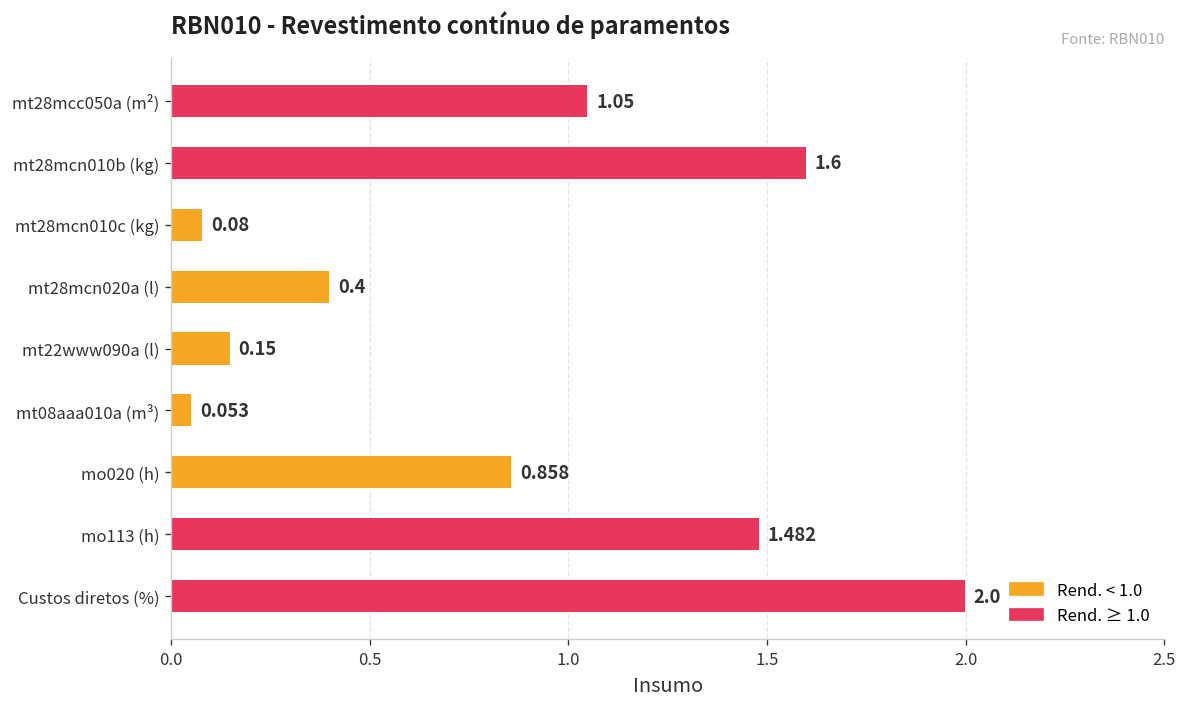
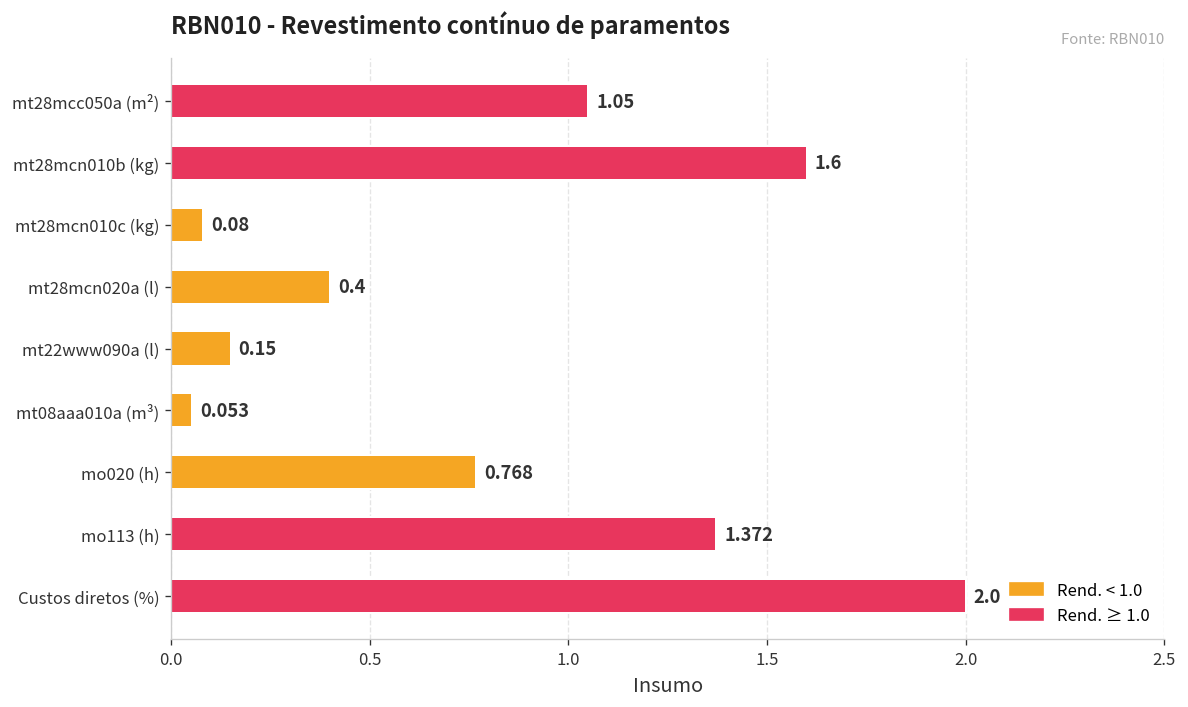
  {
    "mt28mcc050a (m²)": 1.05,
    "mt28mcn010b (kg)": 1.6,
    "mt28mcn010c (kg)": 0.08,
    "mt28mcn020a (l)": 0.4,
    "mt22www090a (l)": 0.15,
    "mt08aaa010a (m³)": 0.053,
-   "mo020 (h)": 0.858,
-   "mo113 (h)": 1.482,
+   "mo020 (h)": 0.768,
+   "mo113 (h)": 1.372,
    "Custos diretos (%)": 2.0
  }
